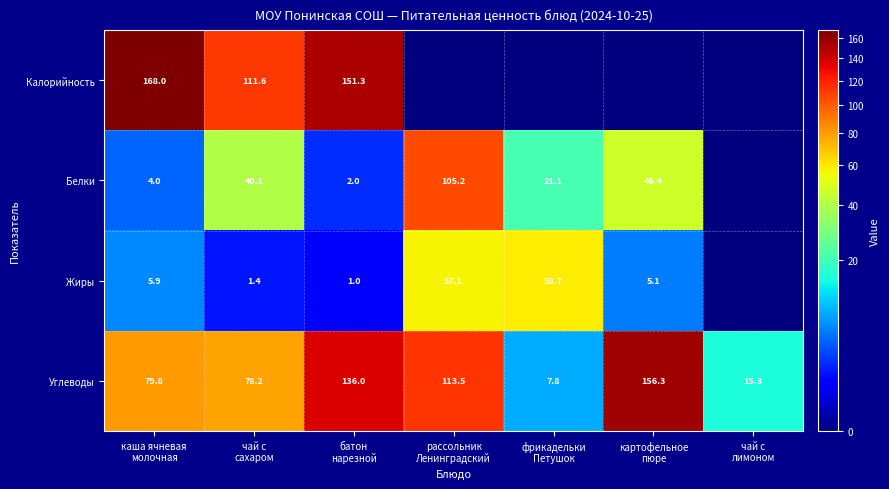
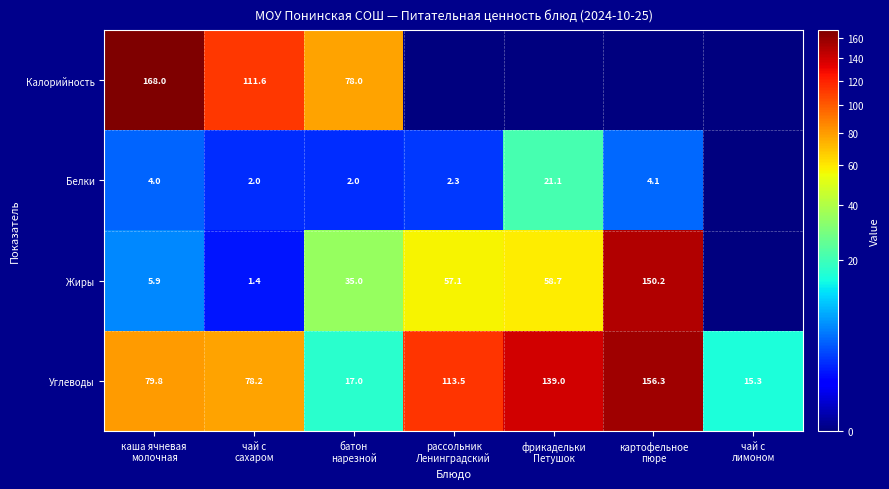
  {
    "Калорийность": {
      "каша ячневая молочная": 168.0,
      "чай с сахаром": 111.6,
-     "батон нарезной": 151.3
+     "батон нарезной": 78.0
    },
    "Белки": {
      "каша ячневая молочная": 4.0,
-     "чай с сахаром": 40.1,
+     "чай с сахаром": 2.0,
      "батон нарезной": 2.0,
-     "рассольник Ленинградский": 105.2,
+     "рассольник Ленинградский": 2.3,
      "фрикадельки Петушок": 21.1,
-     "картофельное пюре": 46.4
+     "картофельное пюре": 4.1
    },
    "Жиры": {
      "каша ячневая молочная": 5.9,
      "чай с сахаром": 1.4,
-     "батон нарезной": 1.0,
+     "батон нарезной": 35.0,
      "рассольник Ленинградский": 57.1,
      "фрикадельки Петушок": 58.7,
-     "картофельное пюре": 5.1
+     "картофельное пюре": 150.2
    },
    "Углеводы": {
      "каша ячневая молочная": 79.8,
      "чай с сахаром": 78.2,
-     "батон нарезной": 136.0,
+     "батон нарезной": 17.0,
      "рассольник Ленинградский": 113.5,
-     "фрикадельки Петушок": 7.8,
+     "фрикадельки Петушок": 139.0,
      "картофельное пюре": 156.3,
      "чай с лимоном": 15.3
    }
  }
